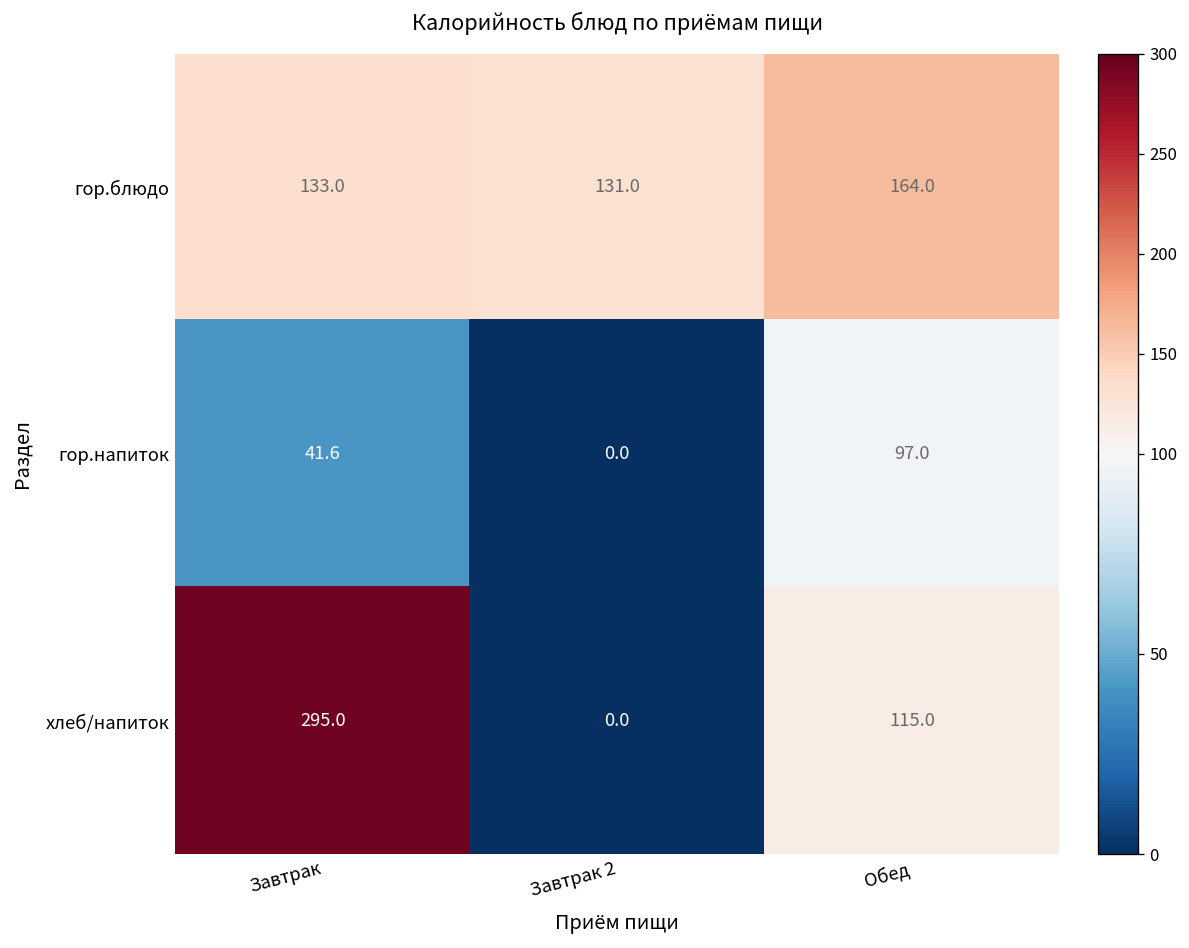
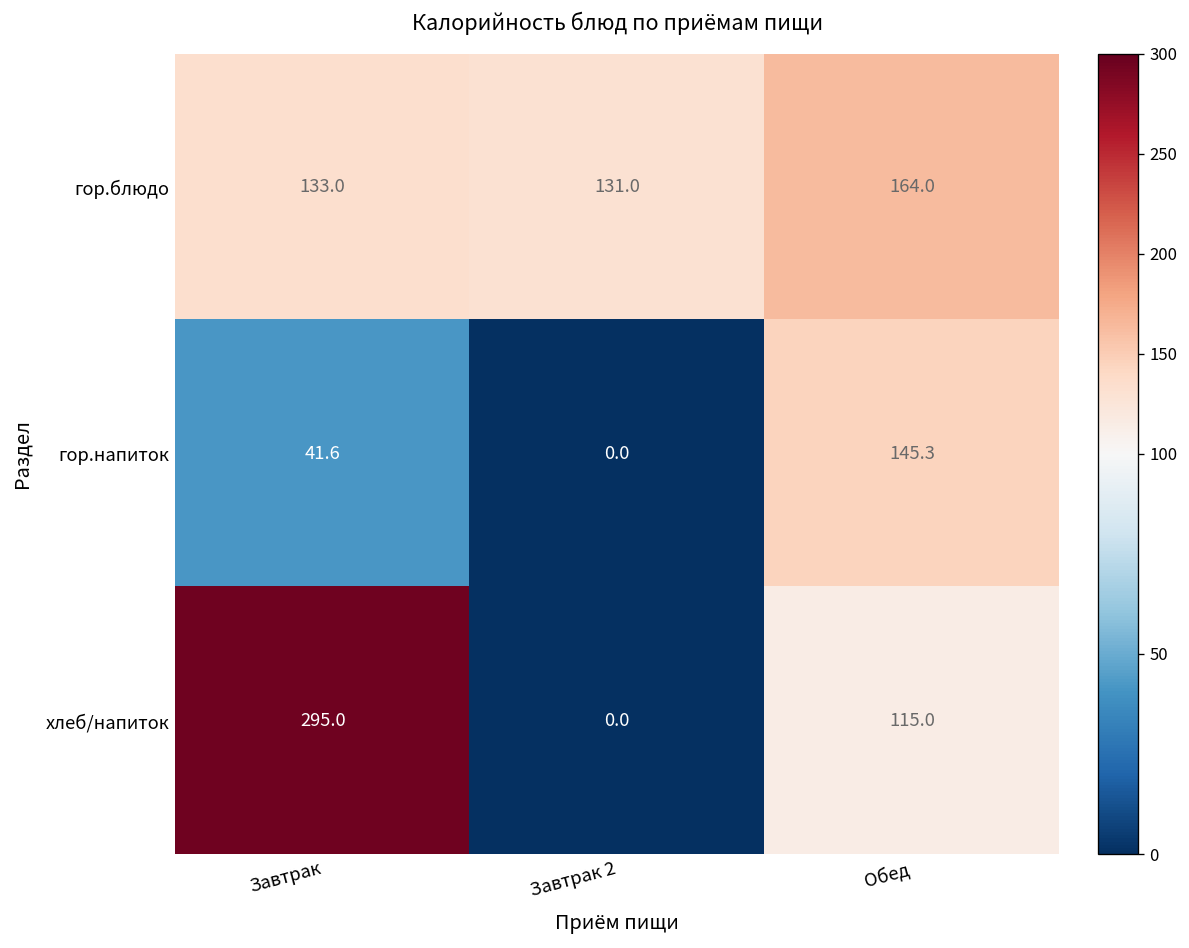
  {
    "гор.блюдо": {
      "Завтрак": 133.0,
      "Завтрак 2": 131.0,
      "Обед": 164.0
    },
    "гор.напиток": {
      "Завтрак": 41.6,
      "Завтрак 2": 0.0,
-     "Обед": 97.0
+     "Обед": 145.3
    },
    "хлеб/напиток": {
      "Завтрак": 295.0,
      "Завтрак 2": 0.0,
      "Обед": 115.0
    }
  }
